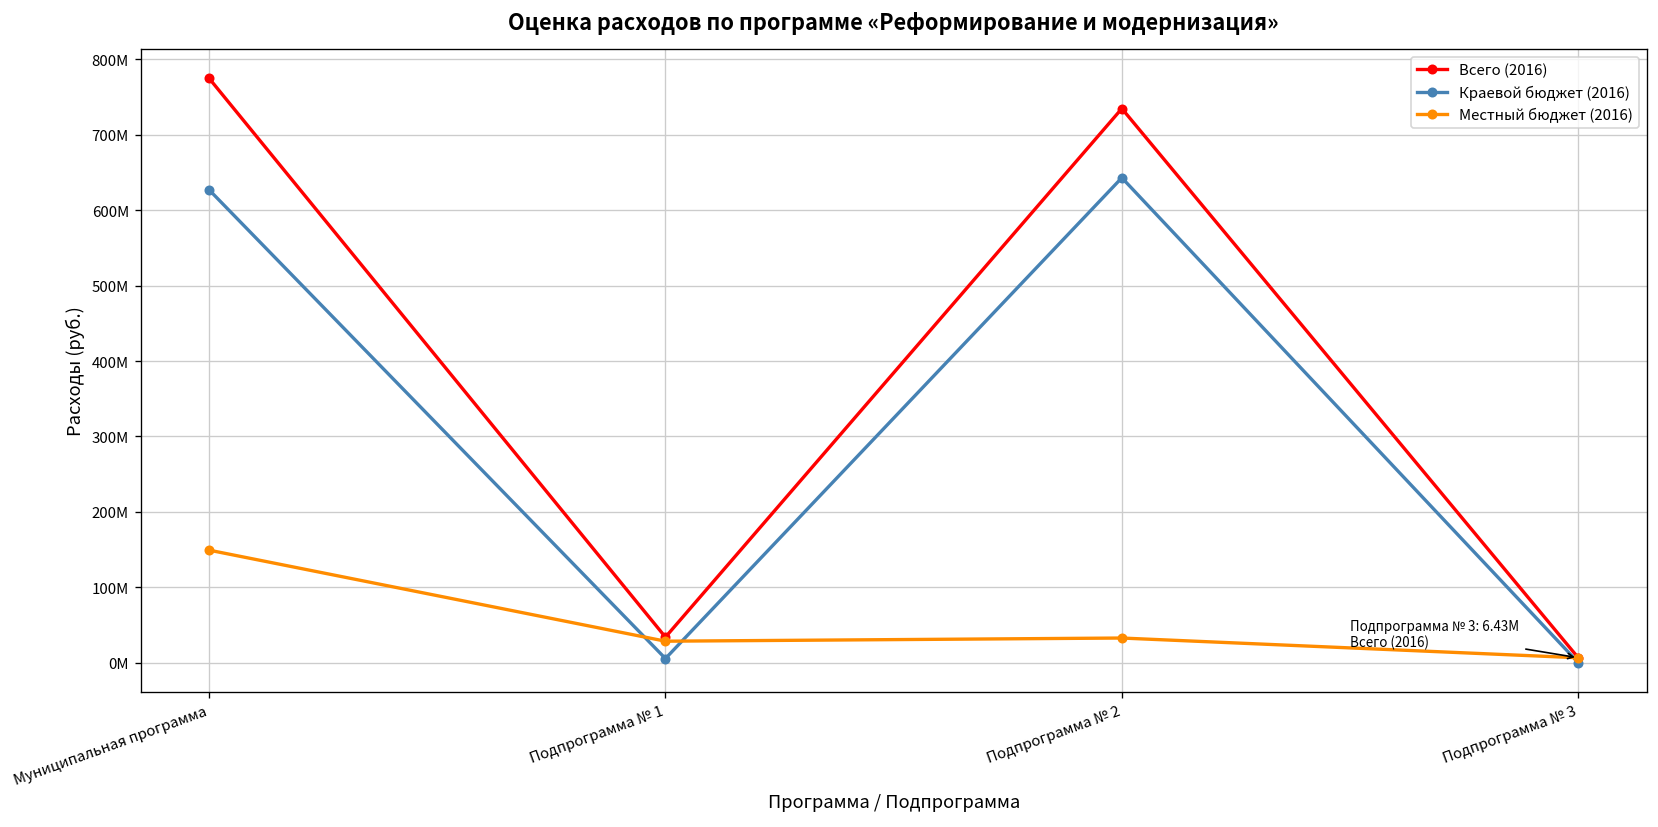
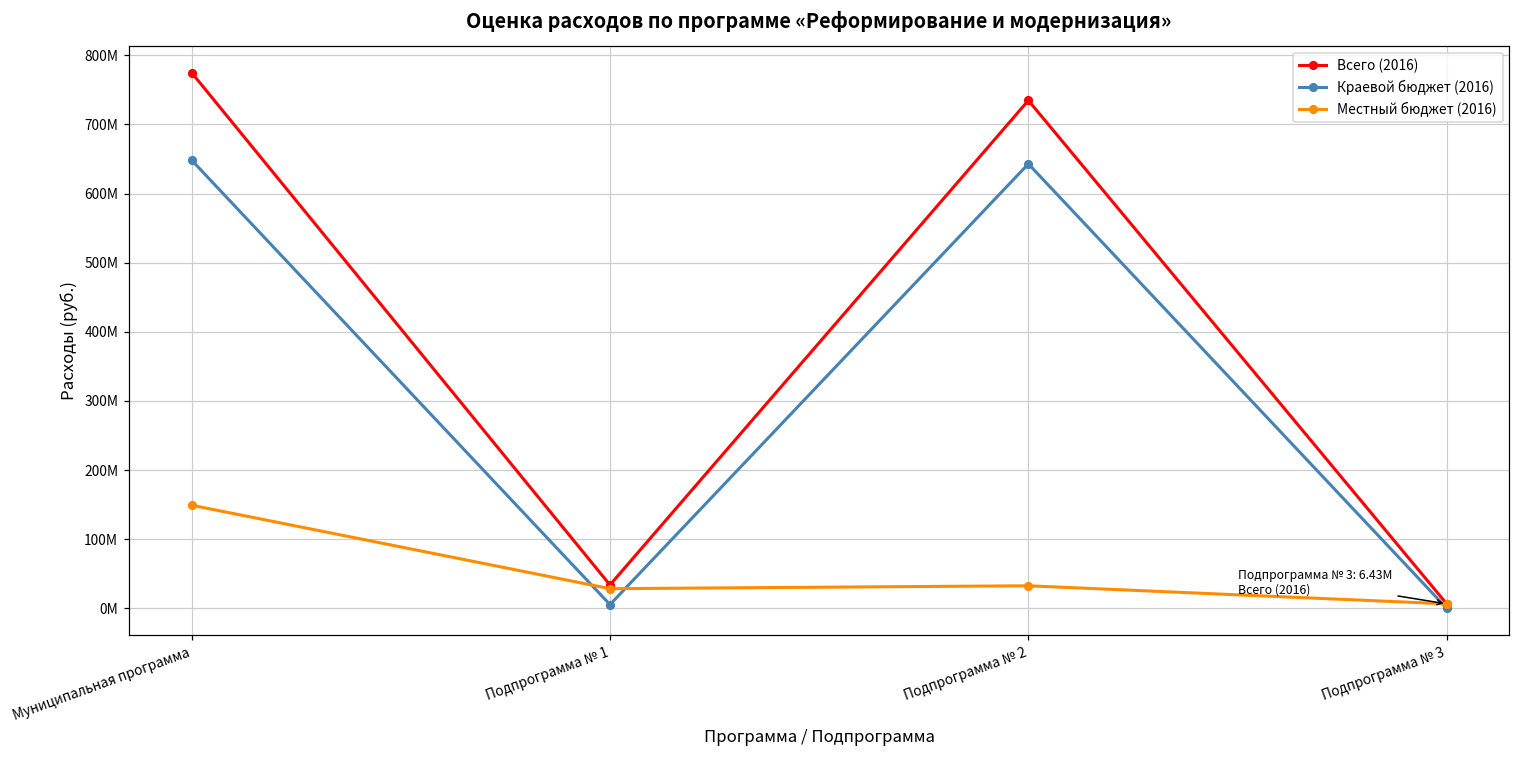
  {
    "Всего (2016)": {
      "Муниципальная программа": 780000000,
      "Подпрограмма № 1": 30000000,
      "Подпрограмма № 2": 730000000
    },
    "Краевой бюджет (2016)": {
-     "Муниципальная программа": 630000000,
+     "Муниципальная программа": 650000000,
      "Подпрограмма № 1": 10000000,
      "Подпрограмма № 2": 640000000,
      "Подпрограмма № 3": 0
    },
    "Местный бюджет (2016)": {
      "Муниципальная программа": 150000000,
      "Подпрограмма № 1": 30000000,
      "Подпрограмма № 2": 30000000
    }
  }
